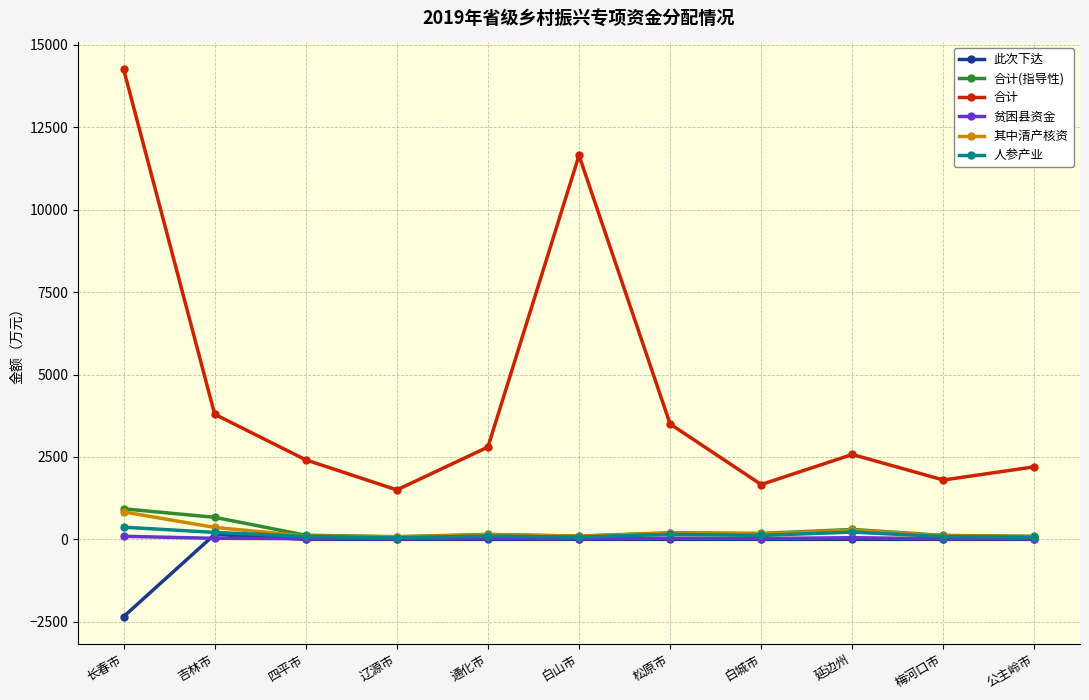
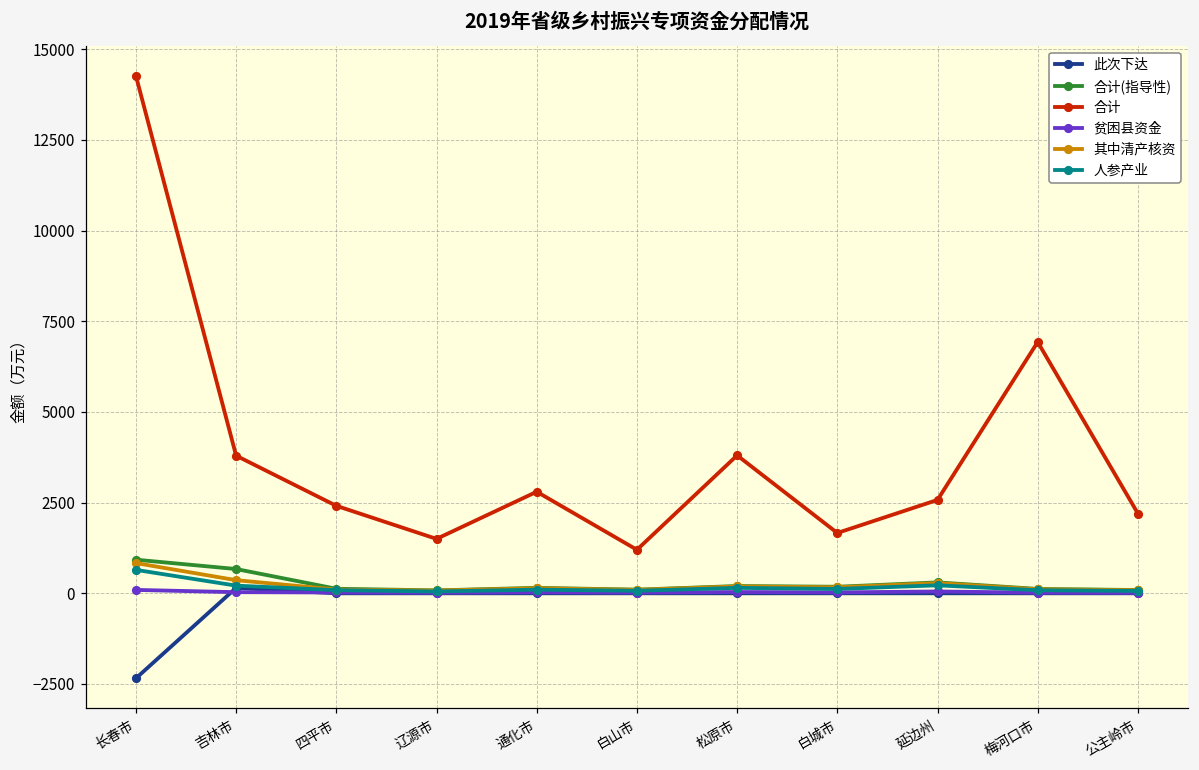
  {
    "此次下达": {
      "长春市": -2300
    },
    "合计(指导性)": {
      "长春市": 900,
      "吉林市": 700
    },
    "合计": {
      "长春市": 14300,
      "吉林市": 3800,
      "四平市": 2400,
      "辽源市": 1500,
      "通化市": 2800,
-     "白山市": 11600,
-     "松原市": 3500,
+     "白山市": 1200,
+     "松原市": 3800,
      "白城市": 1700,
      "延边州": 2600,
-     "梅河口市": 1800,
+     "梅河口市": 6900,
      "公主岭市": 2200
    },
    "贫困县资金": {
      "长春市": 100,
      "吉林市": 0
    },
    "其中清产核资": {
      "长春市": 800,
      "吉林市": 400
    },
    "人参产业": {
-     "长春市": 400
+     "长春市": 600
    }
  }
